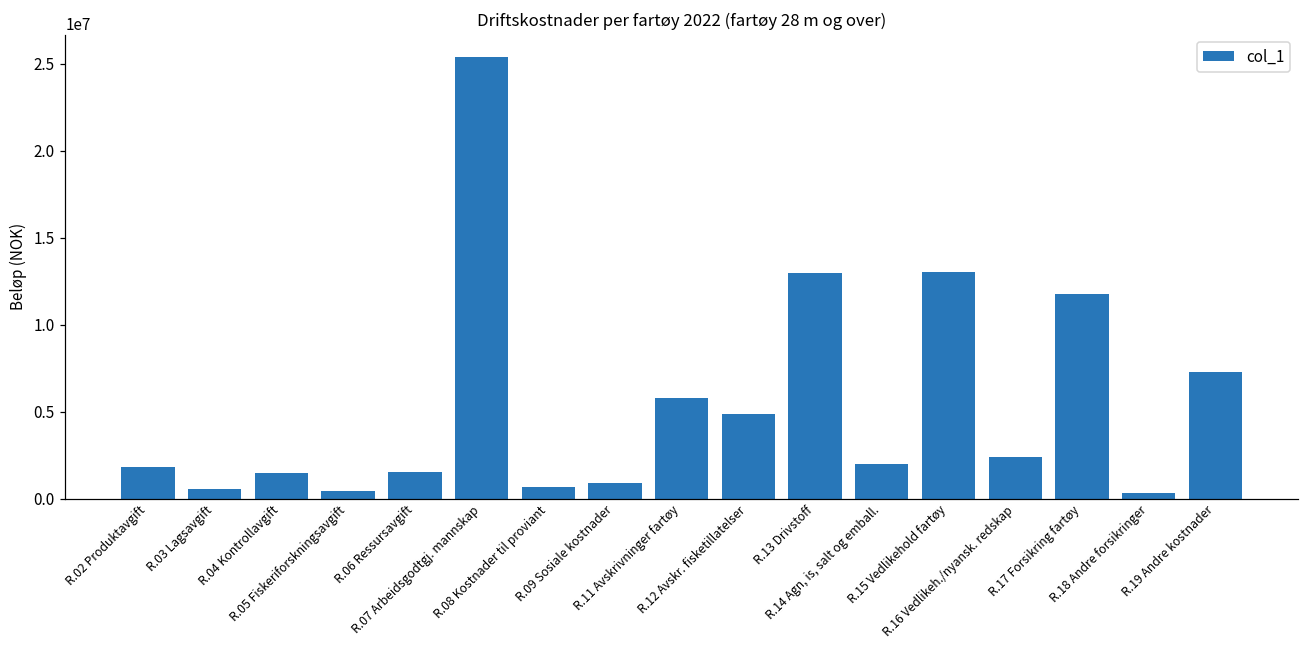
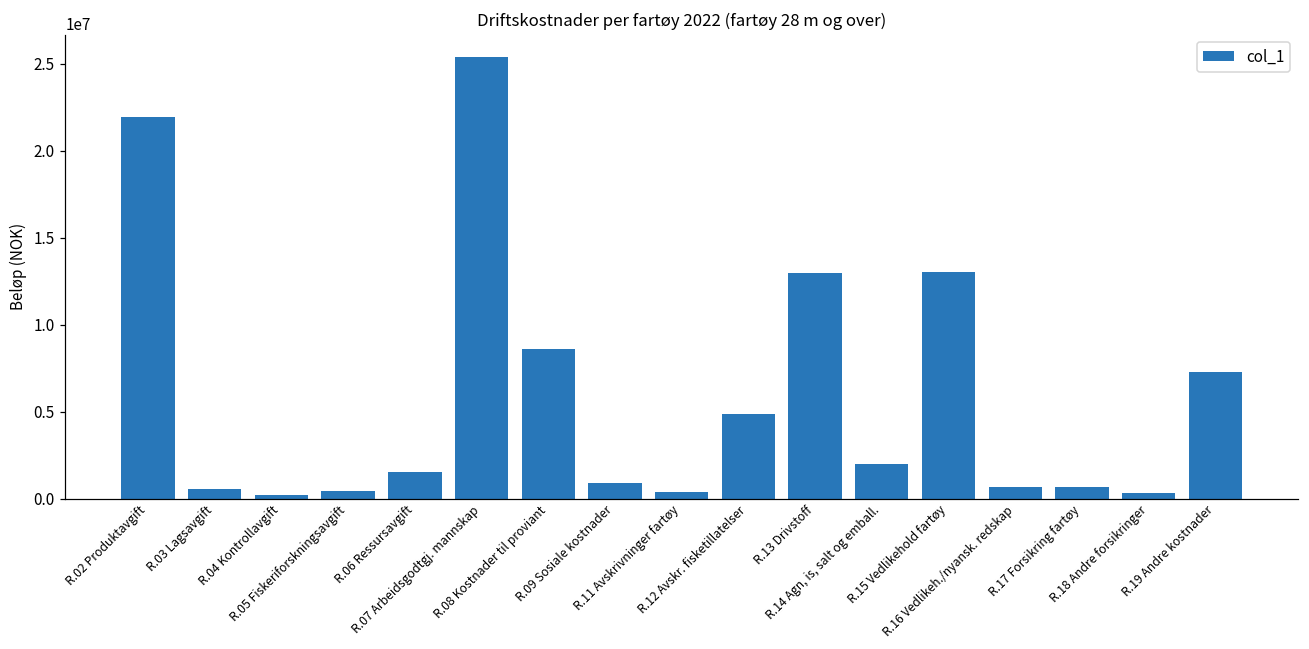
  {
-   "R.02 Produktavgift": 1800000,
+   "R.02 Produktavgift": 22000000,
    "R.03 Lagsavgift": 500000,
-   "R.04 Kontrollavgift": 1500000,
+   "R.04 Kontrollavgift": 200000,
    "R.05 Fiskeriforskningsavgift": 400000,
    "R.06 Ressursavgift": 1500000,
    "R.07 Arbeidsgodtgj. mannskap": 25400000,
-   "R.08 Kostnader til proviant": 700000,
+   "R.08 Kostnader til proviant": 8600000,
    "R.09 Sosiale kostnader": 900000,
-   "R.11 Avskrivninger fartøy": 5800000,
+   "R.11 Avskrivninger fartøy": 400000,
    "R.12 Avskr. fisketillatelser": 4800000,
    "R.13 Drivstoff": 13000000,
    "R.14 Agn, is, salt og emball.": 2000000,
    "R.15 Vedlikehold fartøy": 13000000,
-   "R.16 Vedlikeh./nyansk. redskap": 2400000,
-   "R.17 Forsikring fartøy": 11800000,
+   "R.16 Vedlikeh./nyansk. redskap": 700000,
+   "R.17 Forsikring fartøy": 600000,
    "R.18 Andre forsikringer": 300000,
    "R.19 Andre kostnader": 7300000
  }
